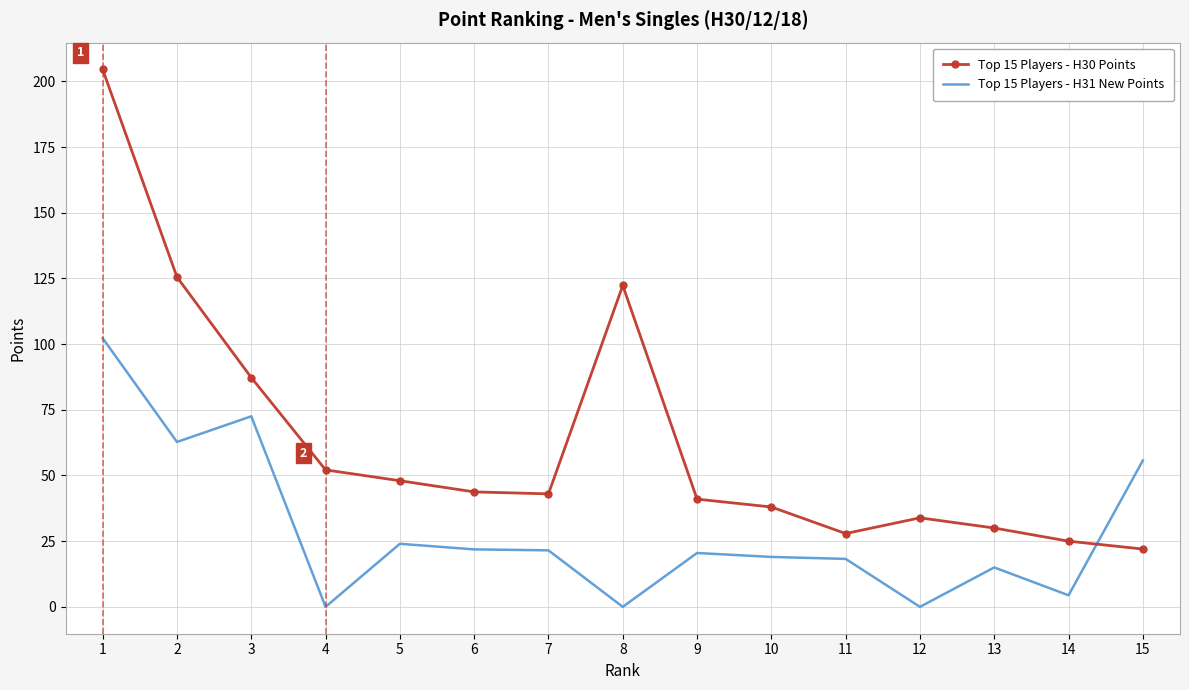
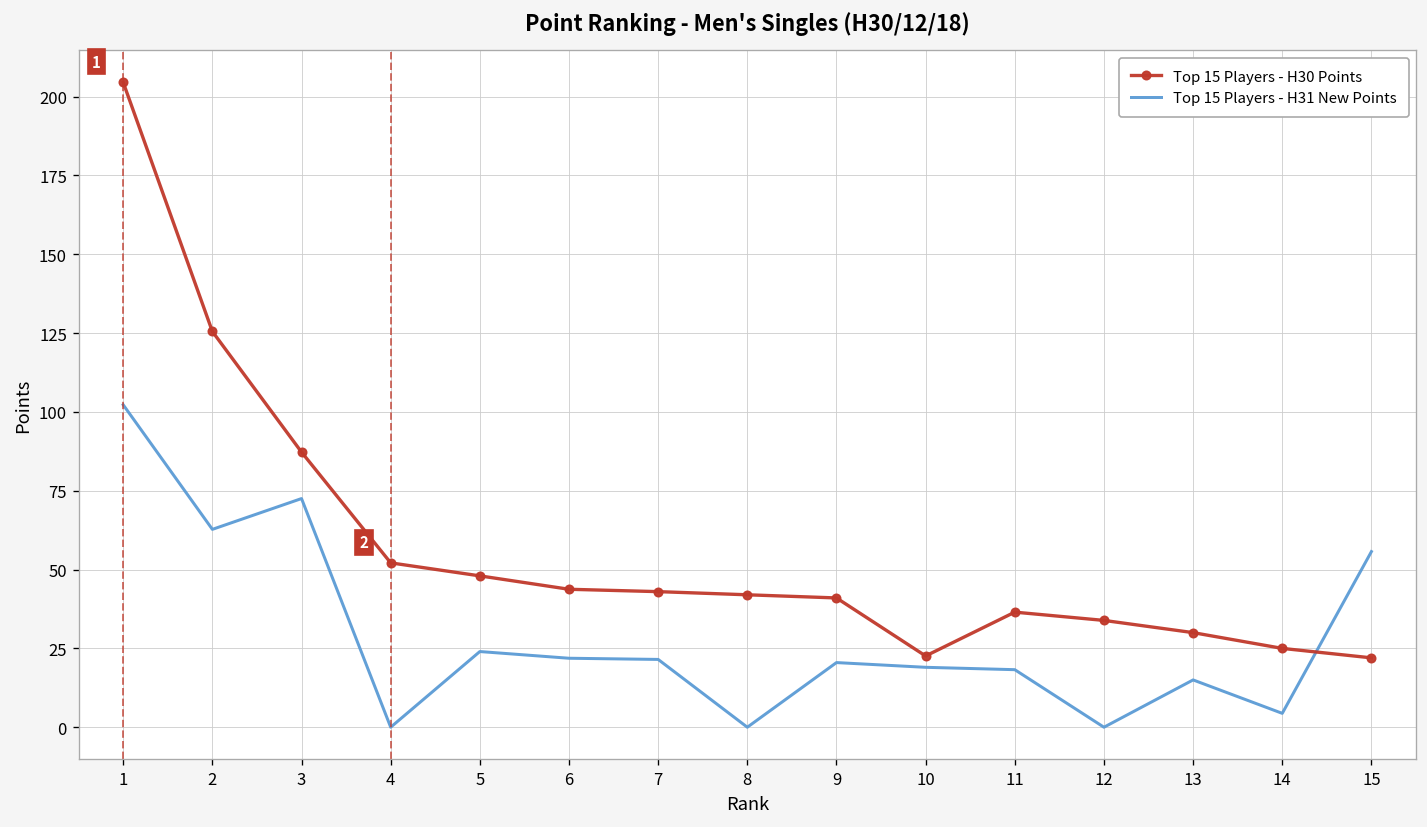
  {
    "Top 15 Players - H30 Points": {
      "2": 126,
      "3": 87,
      "5": 48,
      "6": 44,
      "7": 43,
-     "8": 122,
+     "8": 42,
      "9": 41,
-     "10": 38,
-     "11": 28,
+     "10": 23,
+     "11": 37,
      "12": 34,
      "13": 30,
      "14": 25,
      "15": 22
    },
    "Top 15 Players - H31 New Points": {
      "1": 102,
      "2": 63,
      "3": 73,
      "4": 0,
      "5": 24,
      "6": 22,
      "7": 22,
      "8": 0,
      "9": 21,
      "10": 19,
      "11": 18,
      "12": 0,
      "13": 15,
      "14": 4,
      "15": 56
    }
  }
